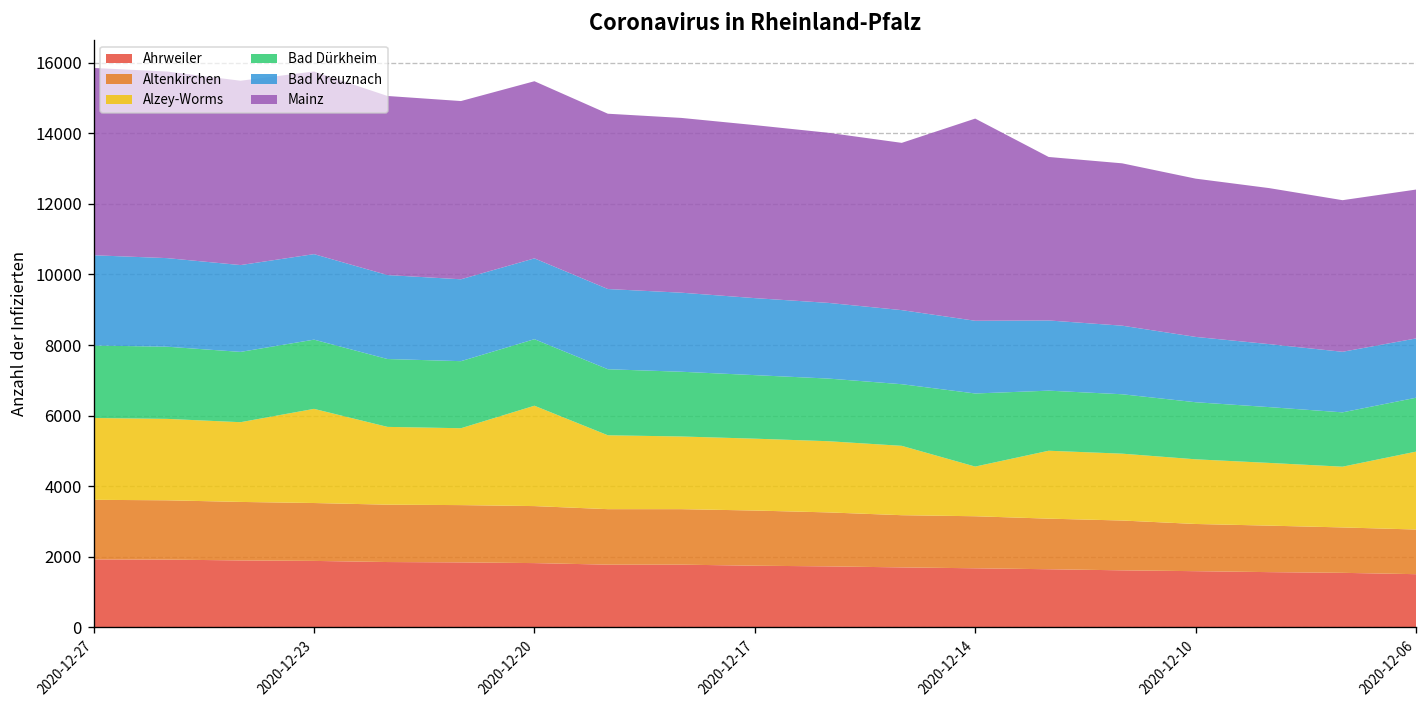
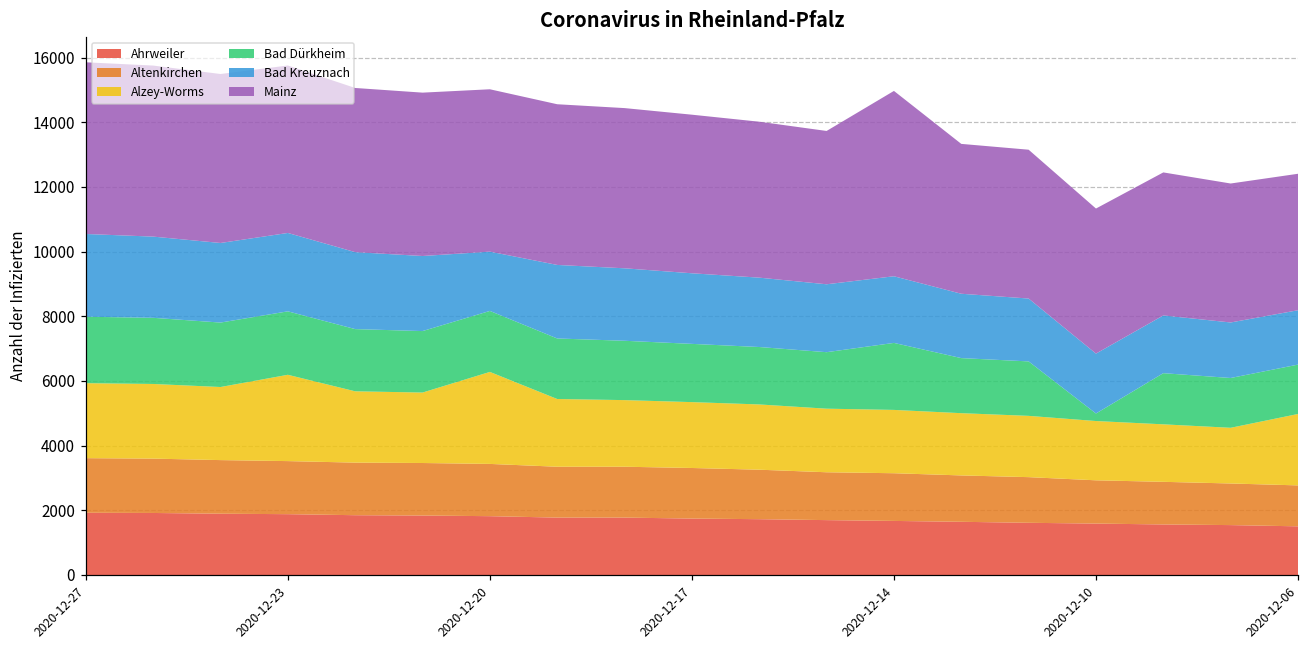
  {
    "Alzey-Worms": {
      "2020-12-27": 2300,
      "2020-12-23": 2700,
      "2020-12-20": 2800,
      "2020-12-17": 2000,
-     "2020-12-14": 1400,
+     "2020-12-14": 2000,
      "2020-12-10": 1800,
      "2020-12-06": 2200
    },
    "Bad Dürkheim": {
      "2020-12-27": 2100,
      "2020-12-23": 2000,
      "2020-12-20": 1900,
      "2020-12-17": 1800,
      "2020-12-14": 2100,
-     "2020-12-10": 1600,
+     "2020-12-10": 200,
      "2020-12-06": 1500
    },
    "Bad Kreuznach": {
      "2020-12-27": 2600,
      "2020-12-23": 2400,
-     "2020-12-20": 2300,
+     "2020-12-20": 1800,
      "2020-12-17": 2200,
      "2020-12-14": 2100,
      "2020-12-10": 1900,
      "2020-12-06": 1700
    },
    "Mainz": {
      "2020-12-27": 5300,
      "2020-12-20": 5000,
      "2020-12-17": 4900,
      "2020-12-14": 5700,
      "2020-12-10": 4500,
      "2020-12-06": 4200
    }
  }
